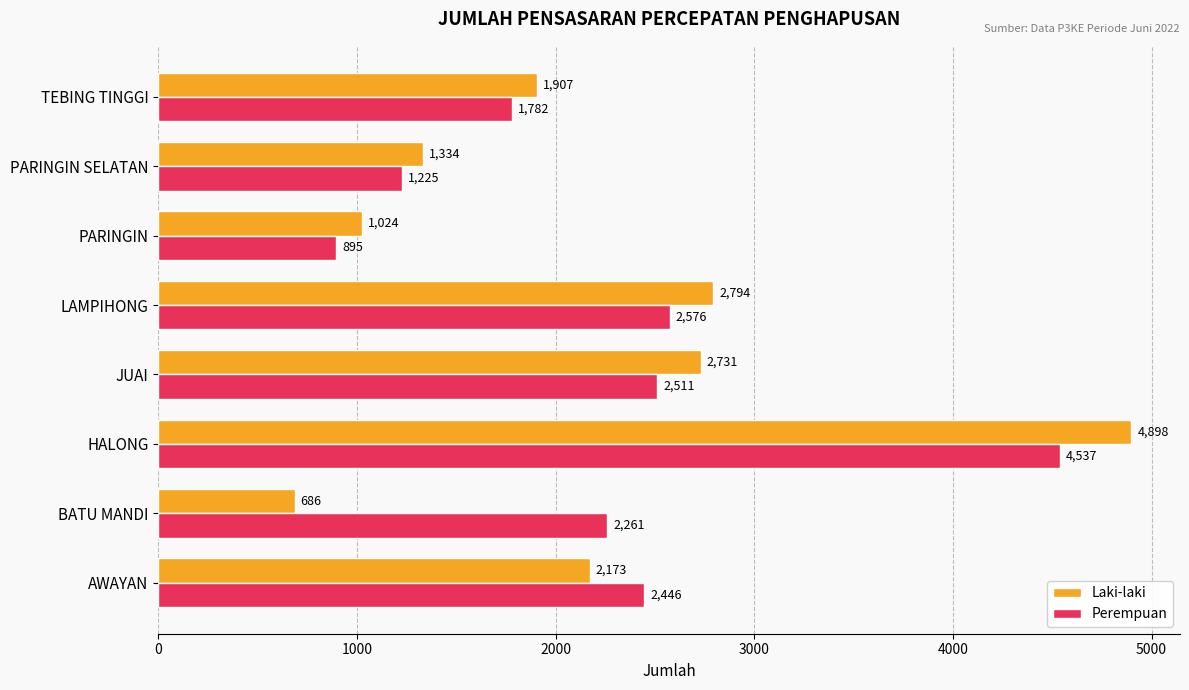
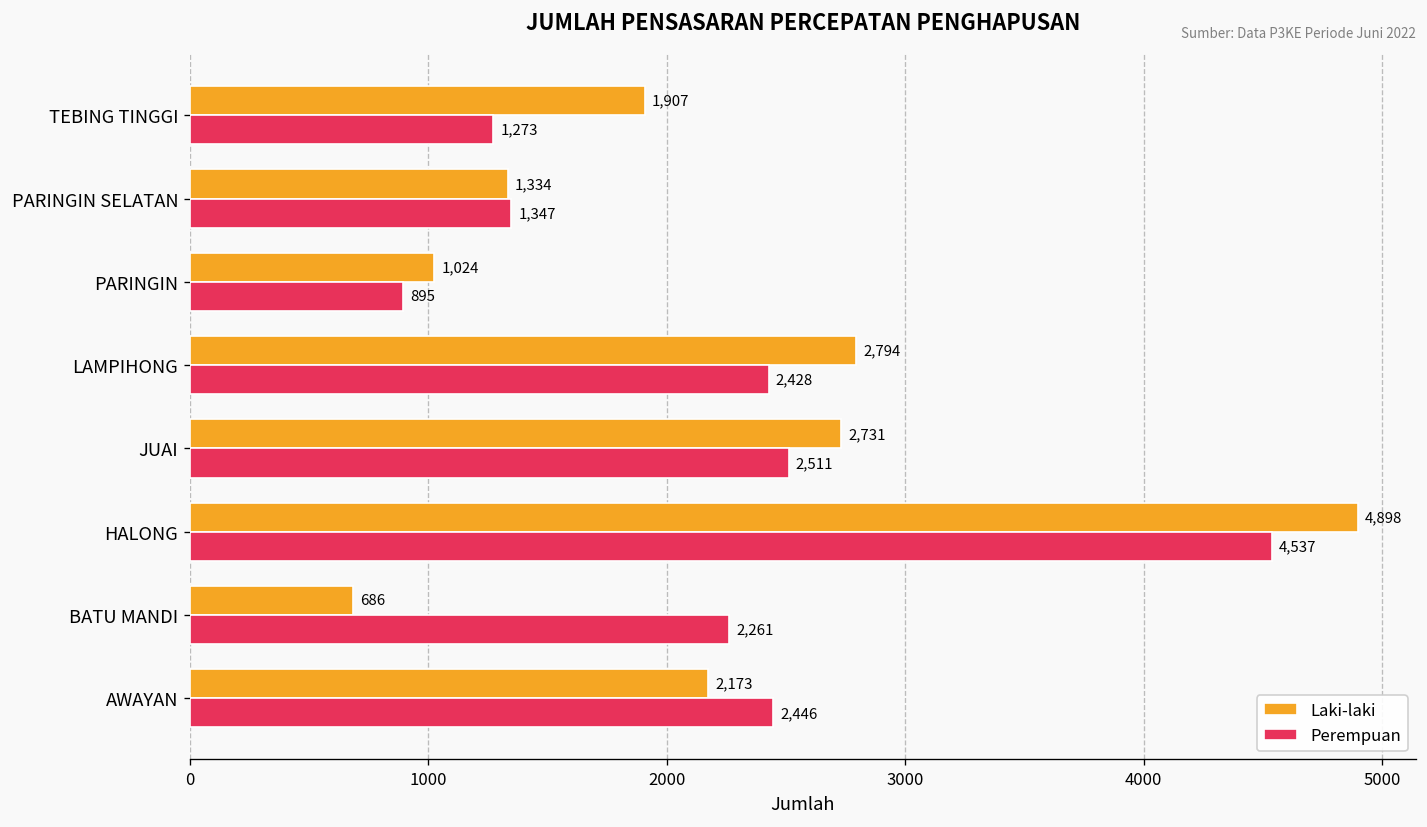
  {
    "Laki-laki": {
      "TEBING TINGGI": "1,907",
      "PARINGIN SELATAN": "1,334",
      "PARINGIN": "1,024",
      "LAMPIHONG": "2,794",
      "JUAI": "2,731",
      "HALONG": "4,898",
      "BATU MANDI": "686",
      "AWAYAN": "2,173"
    },
    "Perempuan": {
-     "TEBING TINGGI": "1,782",
-     "PARINGIN SELATAN": "1,225",
+     "TEBING TINGGI": "1,273",
+     "PARINGIN SELATAN": "1,347",
      "PARINGIN": "895",
-     "LAMPIHONG": "2,576",
+     "LAMPIHONG": "2,428",
      "JUAI": "2,511",
      "HALONG": "4,537",
      "BATU MANDI": "2,261",
      "AWAYAN": "2,446"
    }
  }
